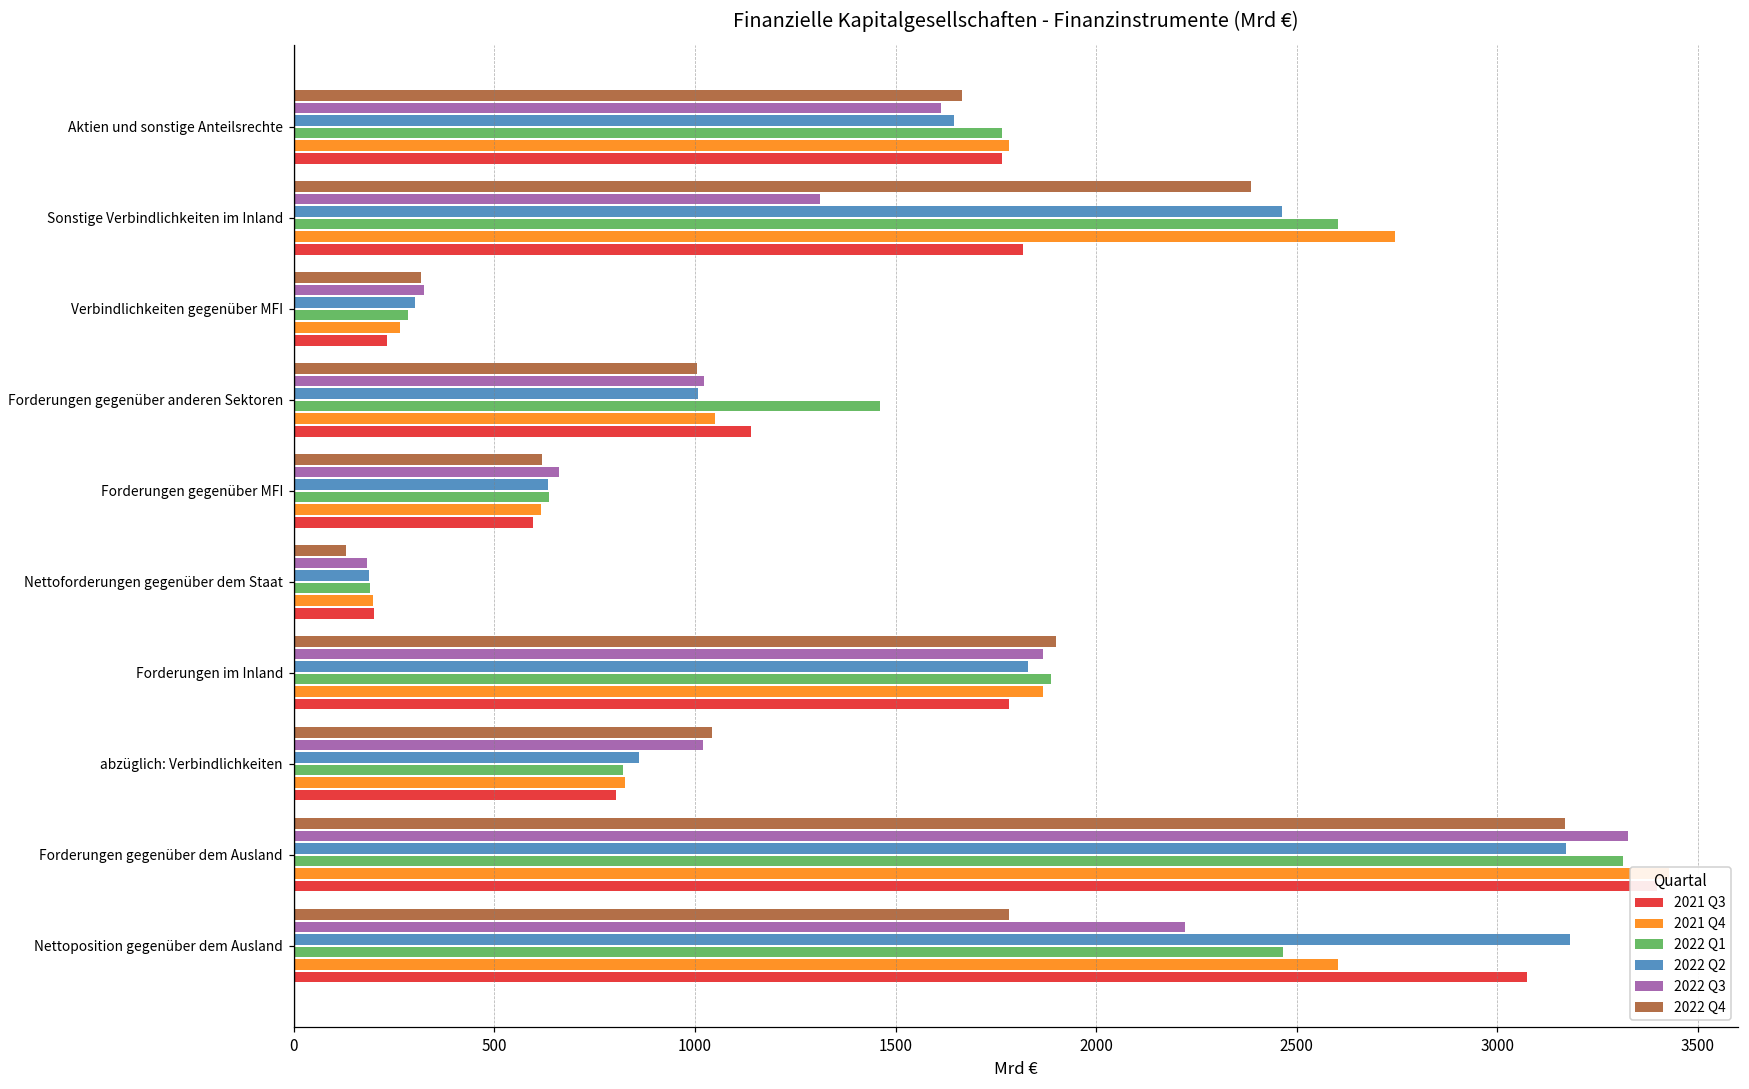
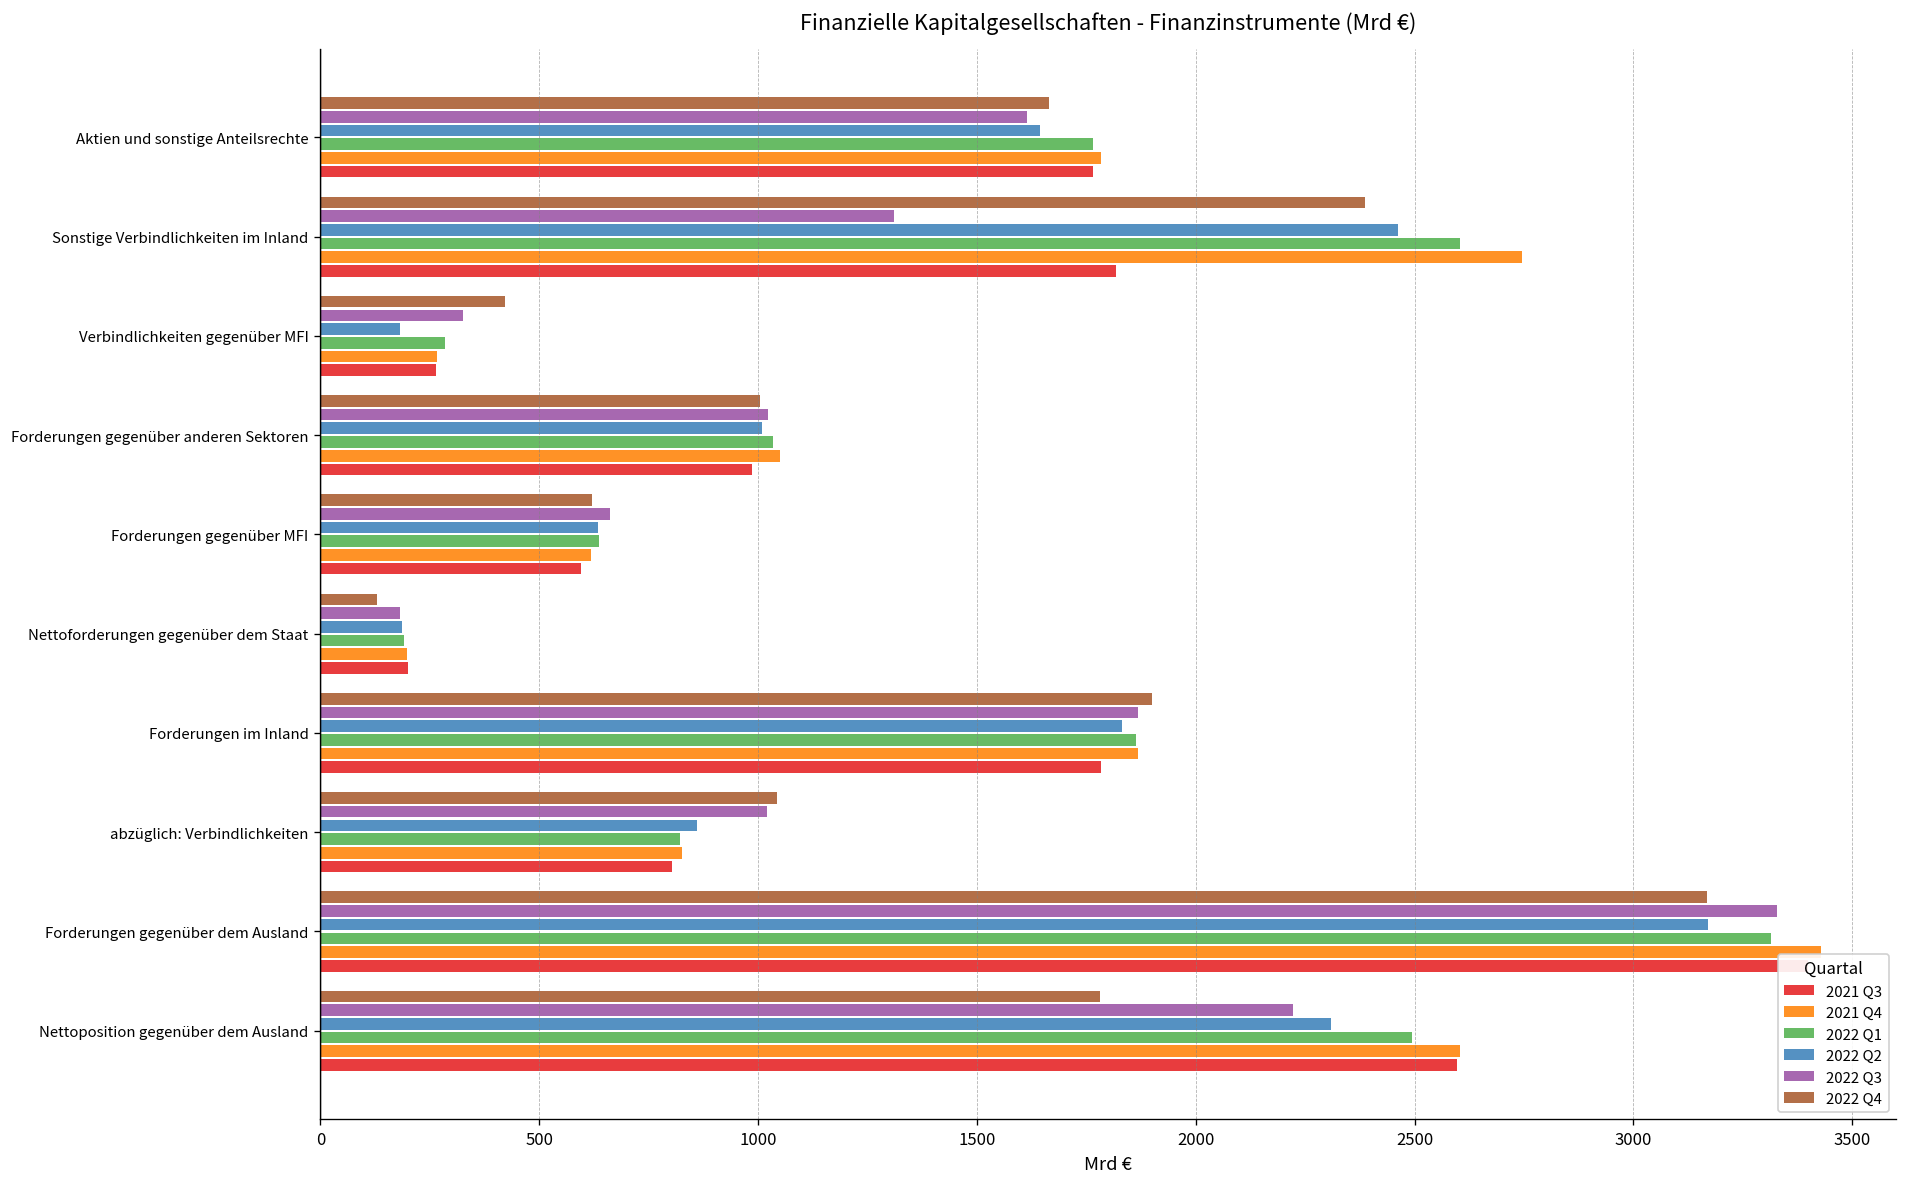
  {
    "2021 Q3": {
      "Aktien und sonstige Anteilsrechte": 1770,
      "Sonstige Verbindlichkeiten im Inland": 1820,
-     "Verbindlichkeiten gegenüber MFI": 230,
-     "Forderungen gegenüber anderen Sektoren": 1140,
+     "Verbindlichkeiten gegenüber MFI": 260,
+     "Forderungen gegenüber anderen Sektoren": 990,
      "Forderungen gegenüber MFI": 600,
      "Nettoforderungen gegenüber dem Staat": 200,
      "Forderungen im Inland": 1780,
      "abzüglich: Verbindlichkeiten": 800,
-     "Nettoposition gegenüber dem Ausland": 3070
+     "Nettoposition gegenüber dem Ausland": 2600
    },
    "2021 Q4": {
      "Aktien und sonstige Anteilsrechte": 1780,
      "Sonstige Verbindlichkeiten im Inland": 2740,
      "Verbindlichkeiten gegenüber MFI": 270,
      "Forderungen gegenüber anderen Sektoren": 1050,
      "Forderungen gegenüber MFI": 620,
      "Nettoforderungen gegenüber dem Staat": 200,
      "Forderungen im Inland": 1870,
      "abzüglich: Verbindlichkeiten": 830,
      "Nettoposition gegenüber dem Ausland": 2600
    },
    "2022 Q1": {
      "Aktien und sonstige Anteilsrechte": 1770,
      "Sonstige Verbindlichkeiten im Inland": 2600,
      "Verbindlichkeiten gegenüber MFI": 280,
-     "Forderungen gegenüber anderen Sektoren": 1460,
+     "Forderungen gegenüber anderen Sektoren": 1030,
      "Forderungen gegenüber MFI": 640,
      "Nettoforderungen gegenüber dem Staat": 190,
-     "Forderungen im Inland": 1890,
+     "Forderungen im Inland": 1860,
      "abzüglich: Verbindlichkeiten": 820,
      "Forderungen gegenüber dem Ausland": 3310,
-     "Nettoposition gegenüber dem Ausland": 2470
+     "Nettoposition gegenüber dem Ausland": 2490
    },
    "2022 Q2": {
      "Aktien und sonstige Anteilsrechte": 1640,
      "Sonstige Verbindlichkeiten im Inland": 2460,
-     "Verbindlichkeiten gegenüber MFI": 300,
+     "Verbindlichkeiten gegenüber MFI": 180,
      "Forderungen gegenüber anderen Sektoren": 1010,
      "Forderungen gegenüber MFI": 630,
      "Nettoforderungen gegenüber dem Staat": 190,
      "Forderungen im Inland": 1830,
      "abzüglich: Verbindlichkeiten": 860,
      "Forderungen gegenüber dem Ausland": 3170,
-     "Nettoposition gegenüber dem Ausland": 3180
+     "Nettoposition gegenüber dem Ausland": 2310
    },
    "2022 Q3": {
      "Aktien und sonstige Anteilsrechte": 1610,
      "Sonstige Verbindlichkeiten im Inland": 1310,
      "Verbindlichkeiten gegenüber MFI": 330,
      "Forderungen gegenüber anderen Sektoren": 1020,
      "Forderungen gegenüber MFI": 660,
      "Nettoforderungen gegenüber dem Staat": 180,
      "Forderungen im Inland": 1870,
      "abzüglich: Verbindlichkeiten": 1020,
      "Forderungen gegenüber dem Ausland": 3330,
      "Nettoposition gegenüber dem Ausland": 2220
    },
    "2022 Q4": {
      "Aktien und sonstige Anteilsrechte": 1670,
      "Sonstige Verbindlichkeiten im Inland": 2390,
-     "Verbindlichkeiten gegenüber MFI": 320,
+     "Verbindlichkeiten gegenüber MFI": 420,
      "Forderungen gegenüber anderen Sektoren": 1000,
      "Forderungen gegenüber MFI": 620,
      "Nettoforderungen gegenüber dem Staat": 130,
      "Forderungen im Inland": 1900,
      "abzüglich: Verbindlichkeiten": 1040,
      "Forderungen gegenüber dem Ausland": 3170,
      "Nettoposition gegenüber dem Ausland": 1780
    }
  }
